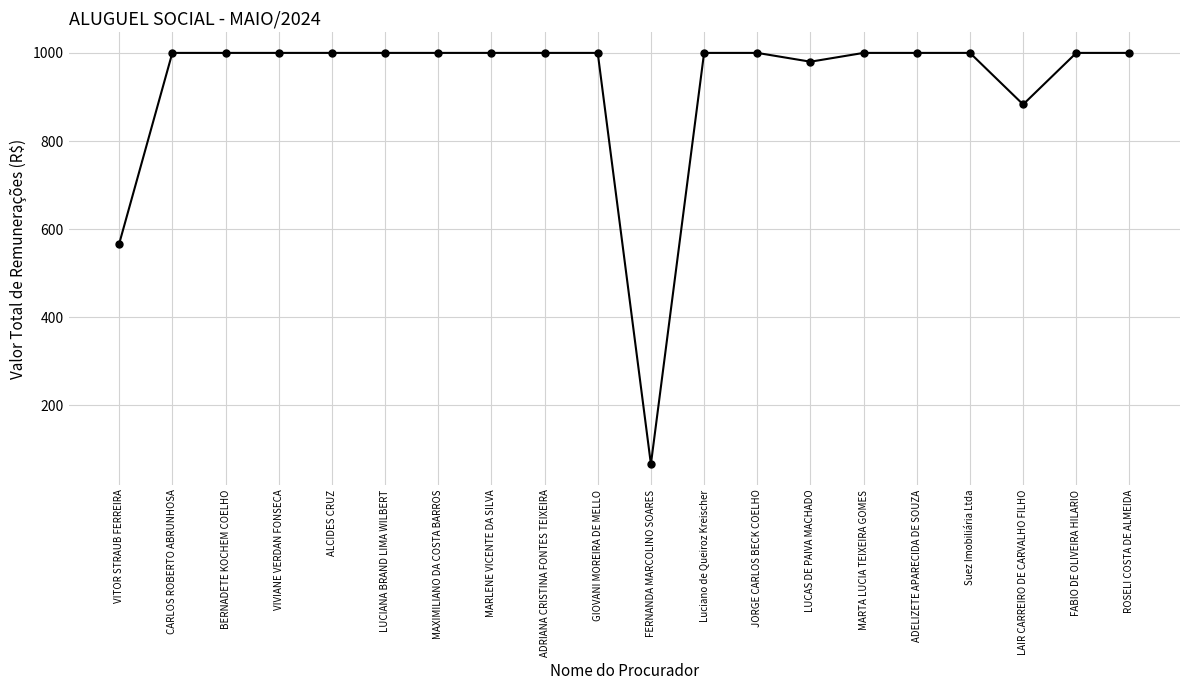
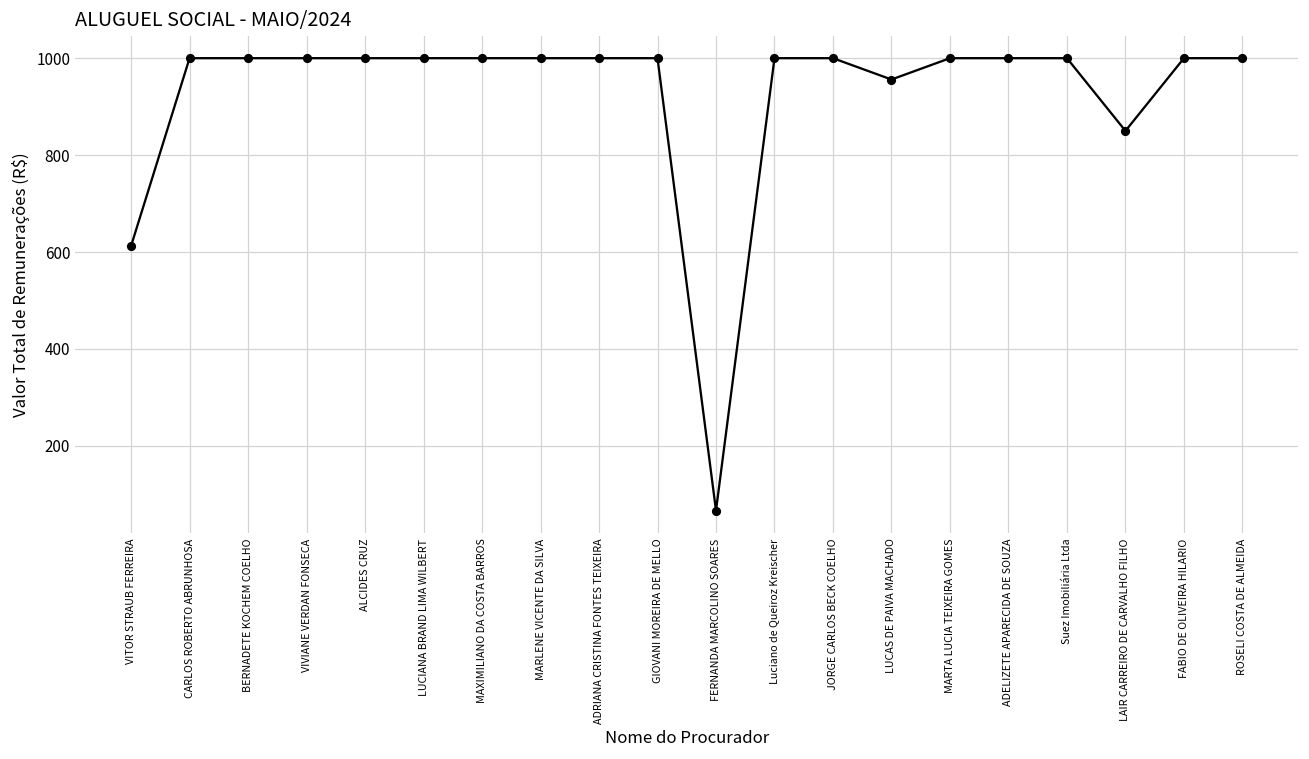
  {
-   "VITOR STRAUB FERREIRA": 570,
+   "VITOR STRAUB FERREIRA": 610,
    "CARLOS ROBERTO ABRUNHOSA": 1000,
    "BERNADETE KOCHEM COELHO": 1000,
    "VIVIANE VERDAN FONSECA": 1000,
    "ALCIDES CRUZ": 1000,
    "LUCIANA BRAND LIMA WILBERT": 1000,
    "MAXIMILIANO DA COSTA BARROS": 1000,
    "MARLENE VICENTE DA SILVA": 1000,
    "ADRIANA CRISTINA FONTES TEIXEIRA": 1000,
    "GIOVANI MOREIRA DE MELLO": 1000,
    "FERNANDA MARCOLINO SOARES": 70,
    "Luciano de Queiroz Kreischer": 1000,
    "JORGE CARLOS BECK COELHO": 1000,
-   "LUCAS DE PAIVA MACHADO": 980,
+   "LUCAS DE PAIVA MACHADO": 960,
    "MARTA LUCIA TEIXEIRA GOMES": 1000,
    "ADELIZETE APARECIDA DE SOUZA": 1000,
    "Suez Imobiliária Ltda": 1000,
-   "LAIR CARREIRO DE CARVALHO FILHO": 880,
+   "LAIR CARREIRO DE CARVALHO FILHO": 850,
    "FABIO DE OLIVEIRA HILARIO": 1000,
    "ROSELI COSTA DE ALMEIDA": 1000
  }
